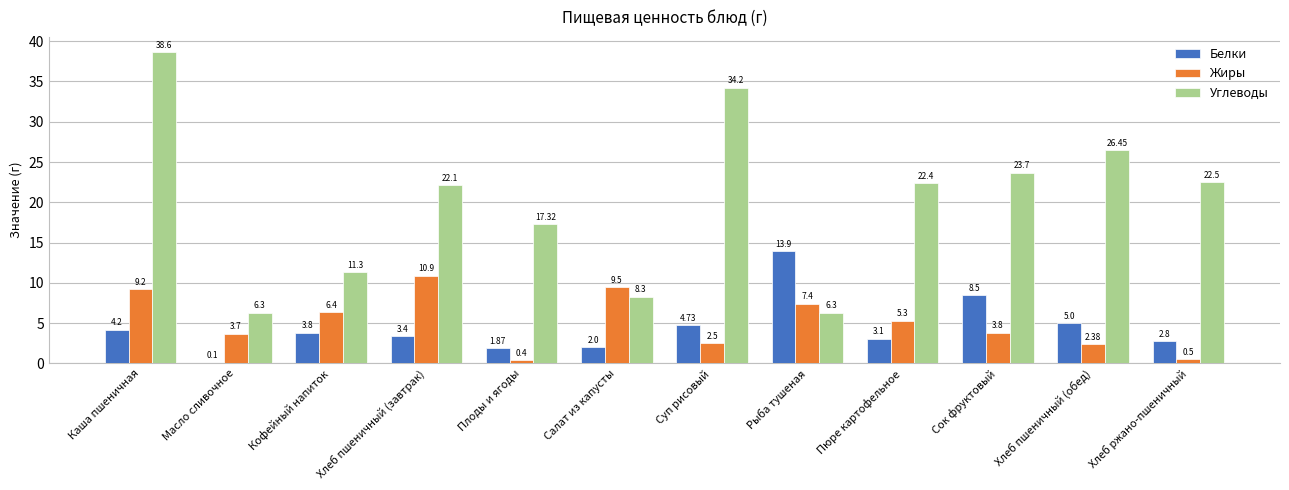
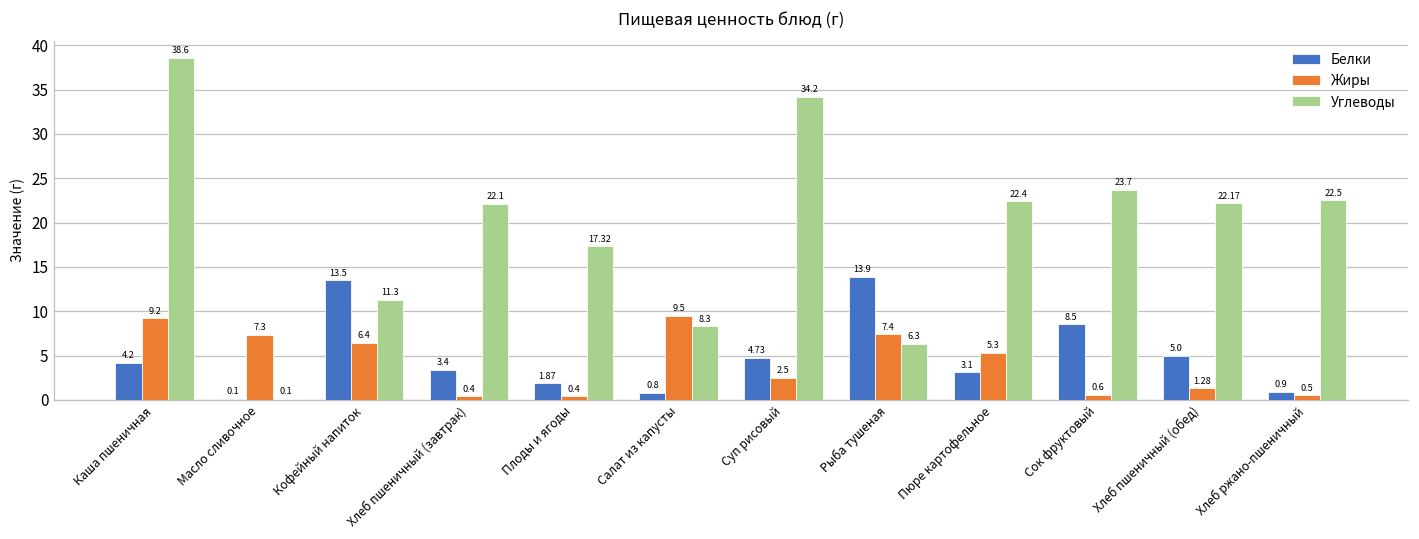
  {
    "Белки": {
      "Каша пшеничная": 4.2,
      "Масло сливочное": 0.1,
-     "Кофейный напиток": 3.8,
+     "Кофейный напиток": 13.5,
      "Хлеб пшеничный (завтрак)": 3.4,
      "Плоды и ягоды": 1.87,
-     "Салат из капусты": 2.0,
+     "Салат из капусты": 0.8,
      "Суп рисовый": 4.73,
      "Рыба тушеная": 13.9,
      "Пюре картофельное": 3.1,
      "Сок фруктовый": 8.5,
      "Хлеб пшеничный (обед)": 5.0,
-     "Хлеб ржано-пшеничный": 2.8
+     "Хлеб ржано-пшеничный": 0.9
    },
    "Жиры": {
      "Каша пшеничная": 9.2,
-     "Масло сливочное": 3.7,
+     "Масло сливочное": 7.3,
      "Кофейный напиток": 6.4,
-     "Хлеб пшеничный (завтрак)": 10.9,
+     "Хлеб пшеничный (завтрак)": 0.4,
      "Плоды и ягоды": 0.4,
      "Салат из капусты": 9.5,
      "Суп рисовый": 2.5,
      "Рыба тушеная": 7.4,
      "Пюре картофельное": 5.3,
-     "Сок фруктовый": 3.8,
-     "Хлеб пшеничный (обед)": 2.38,
+     "Сок фруктовый": 0.6,
+     "Хлеб пшеничный (обед)": 1.28,
      "Хлеб ржано-пшеничный": 0.5
    },
    "Углеводы": {
      "Каша пшеничная": 38.6,
-     "Масло сливочное": 6.3,
+     "Масло сливочное": 0.1,
      "Кофейный напиток": 11.3,
      "Хлеб пшеничный (завтрак)": 22.1,
      "Плоды и ягоды": 17.32,
      "Салат из капусты": 8.3,
      "Суп рисовый": 34.2,
      "Рыба тушеная": 6.3,
      "Пюре картофельное": 22.4,
      "Сок фруктовый": 23.7,
-     "Хлеб пшеничный (обед)": 26.45,
+     "Хлеб пшеничный (обед)": 22.17,
      "Хлеб ржано-пшеничный": 22.5
    }
  }
